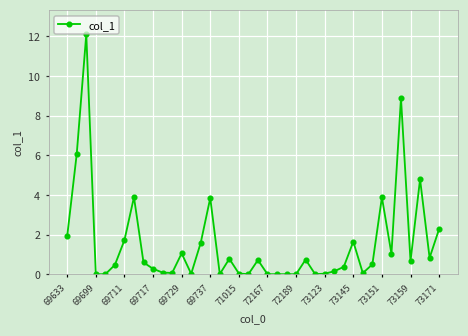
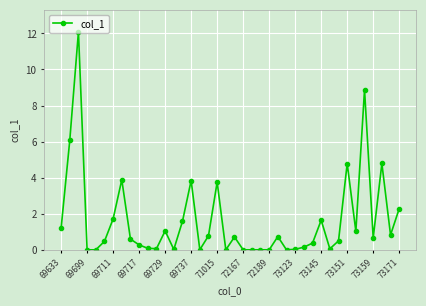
  {
-   "69633": 1.9,
+   "69633": 1.2,
    "69699": 0.0,
    "69711": 1.7,
    "69717": 0.3,
    "69729": 1.1,
    "69737": 3.8,
-   "71015": 0.0,
+   "71015": 3.8,
    "72167": 0.0,
    "72189": 0.0,
    "73123": 0.0,
    "73145": 1.6,
-   "73151": 3.9,
+   "73151": 4.8,
    "73159": 0.7,
    "73171": 2.3
  }
